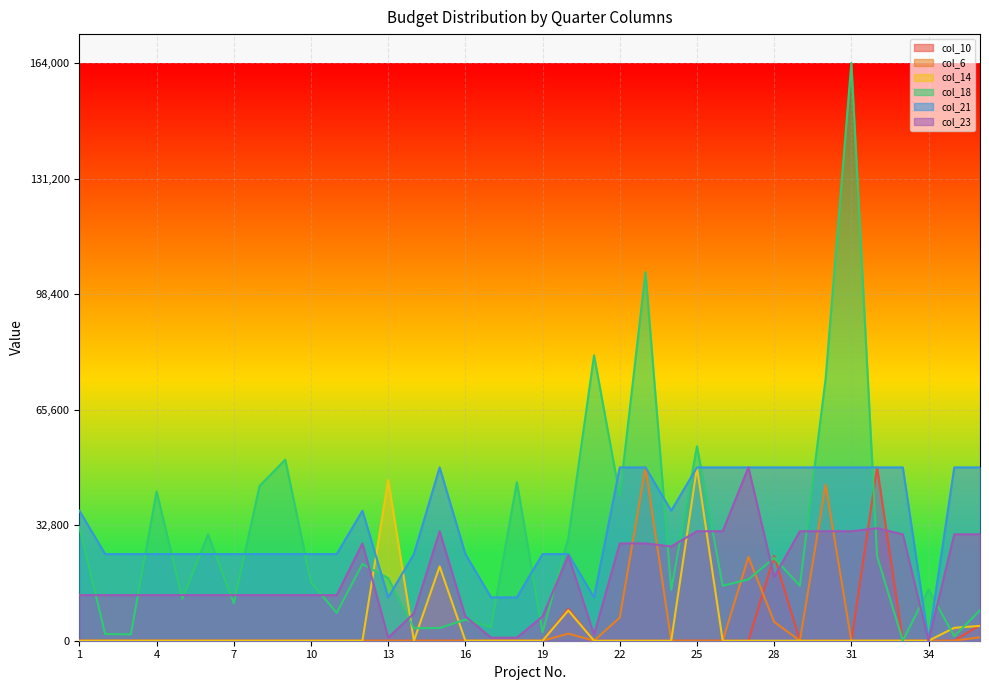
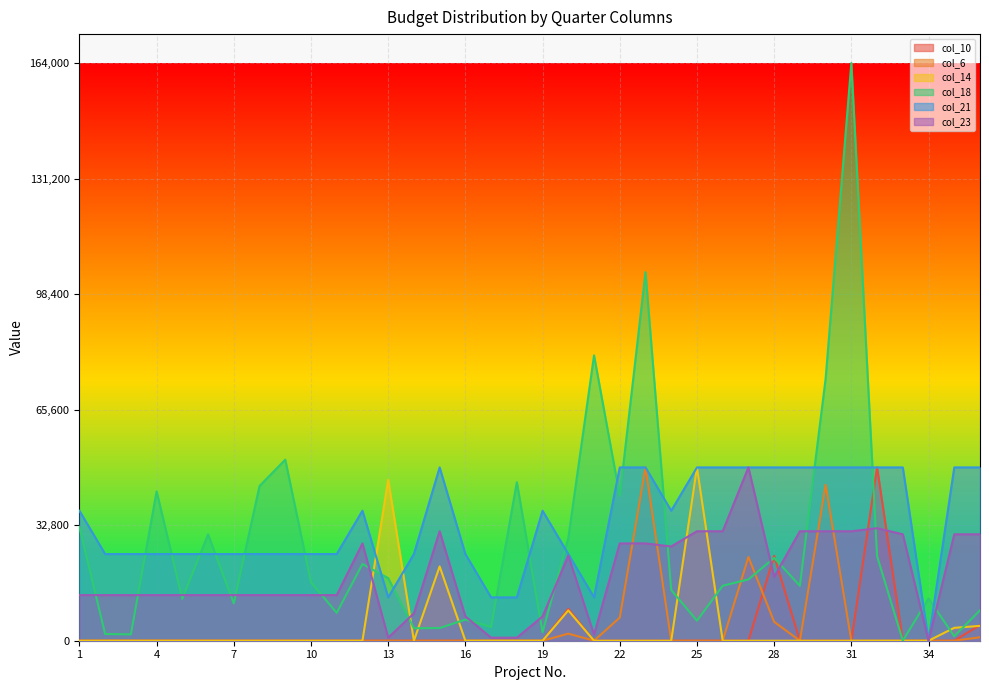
  {
    "col_18": {
      "1": "32,000",
      "4": "42,000",
      "7": "11,000",
      "10": "17,000",
      "13": "18,000",
      "16": "6,000",
      "19": "2,000",
      "22": "41,000",
-     "25": "55,000",
+     "25": "6,000",
      "31": "164,000",
-     "34": "15,000"
+     "34": "12,000"
    },
    "col_21": {
      "1": "37,000",
      "4": "25,000",
      "7": "25,000",
      "10": "25,000",
      "13": "12,000",
      "16": "25,000",
-     "19": "25,000",
+     "19": "37,000",
      "22": "49,000",
      "28": "49,000",
      "31": "49,000"
    },
    "col_23": {
      "1": "13,000",
      "4": "13,000",
      "7": "13,000",
      "10": "13,000",
      "13": "1,000",
      "16": "7,000",
      "19": "7,000",
      "22": "28,000",
      "25": "31,000",
      "28": "18,000",
      "31": "31,000"
    }
  }
